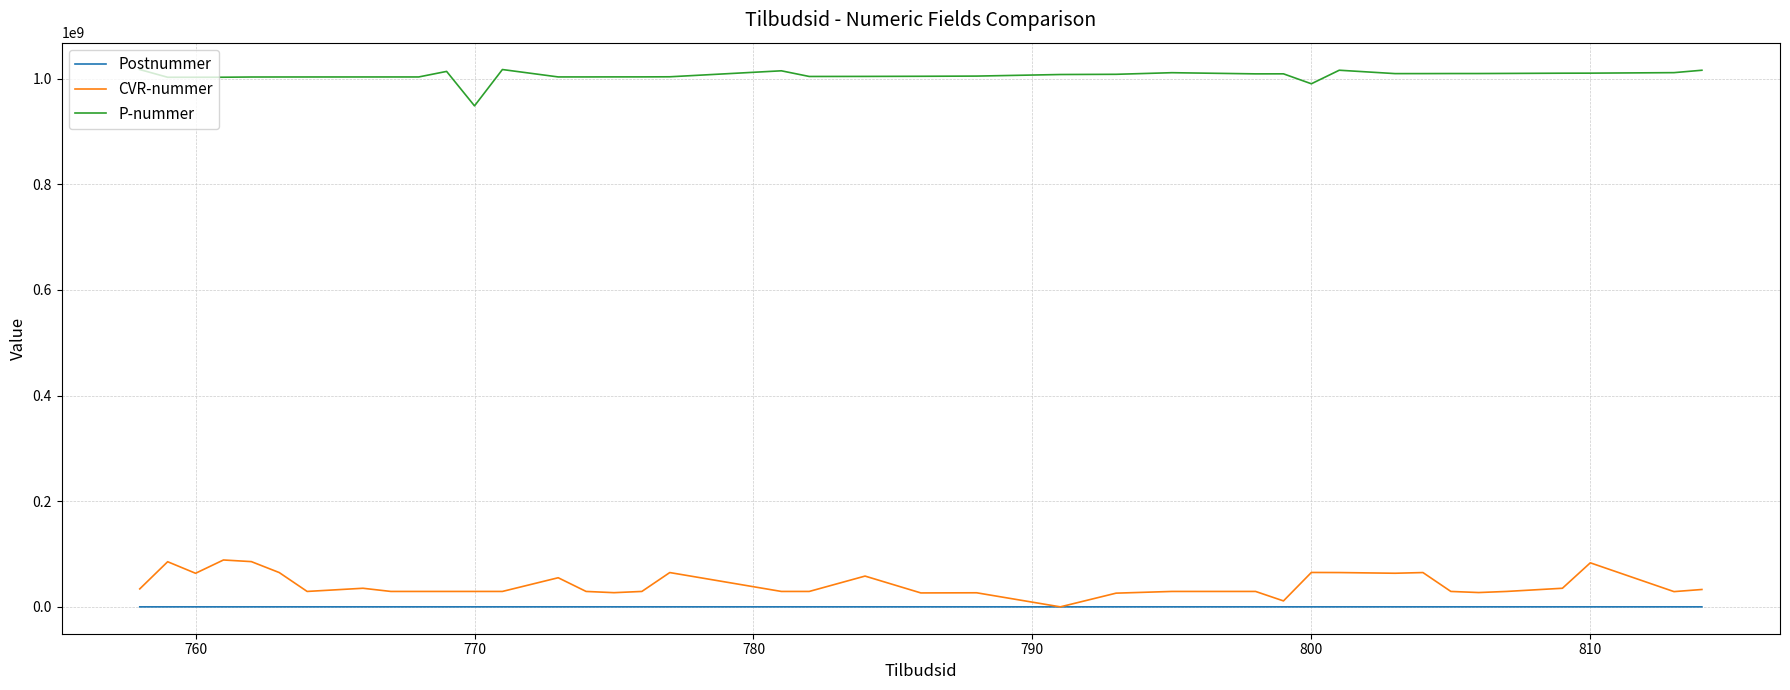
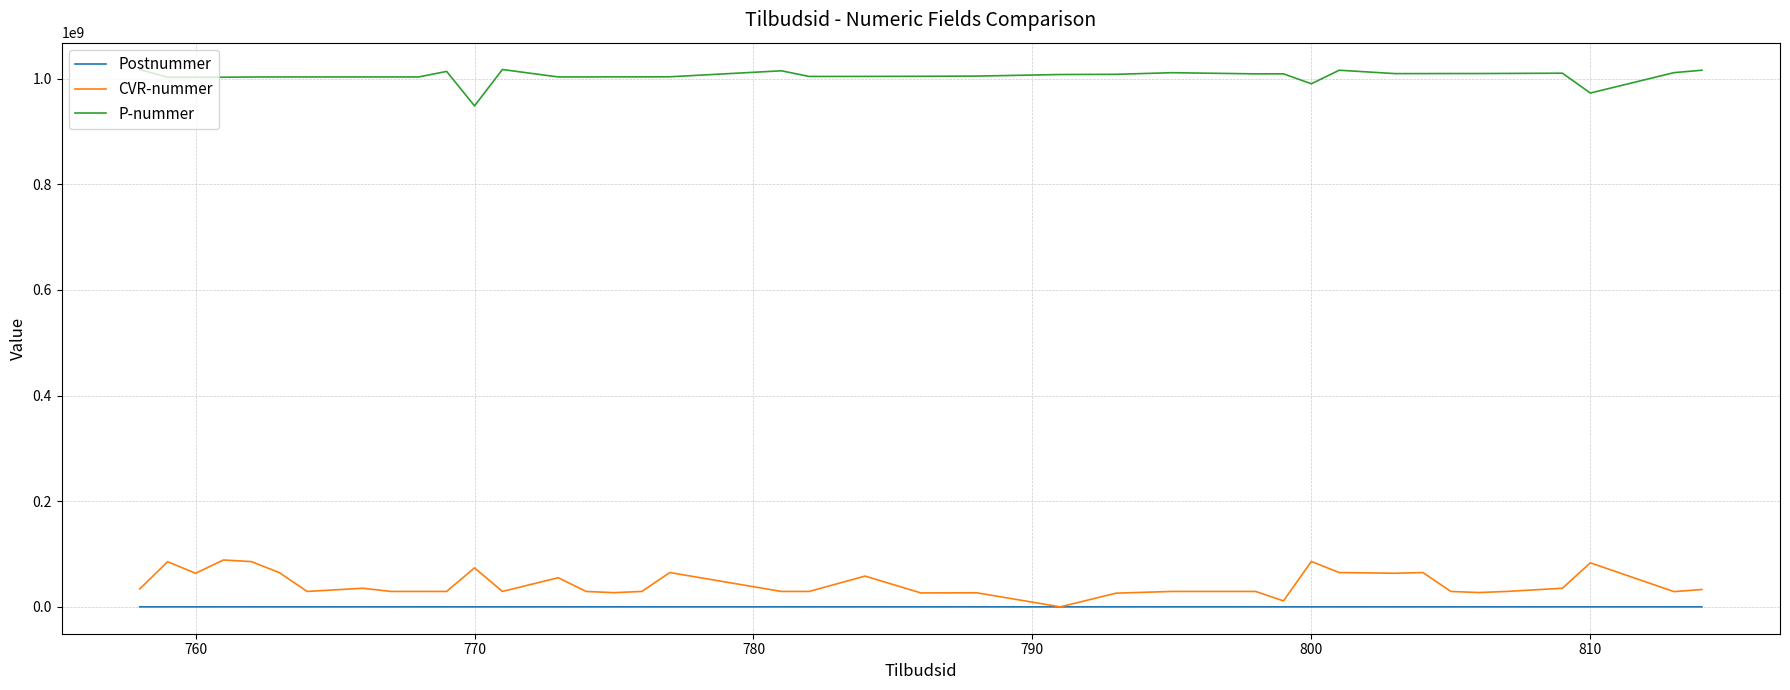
  {
    "Postnummer": {
      "760": 0,
      "770": 0,
      "800": 0,
      "810": 0
    },
    "CVR-nummer": {
      "760": 60000000,
-     "770": 30000000,
-     "800": 70000000,
+     "770": 70000000,
+     "800": 90000000,
      "810": 80000000
    },
    "P-nummer": {
      "770": 950000000,
      "800": 990000000,
-     "810": 1010000000
+     "810": 970000000
    }
  }
